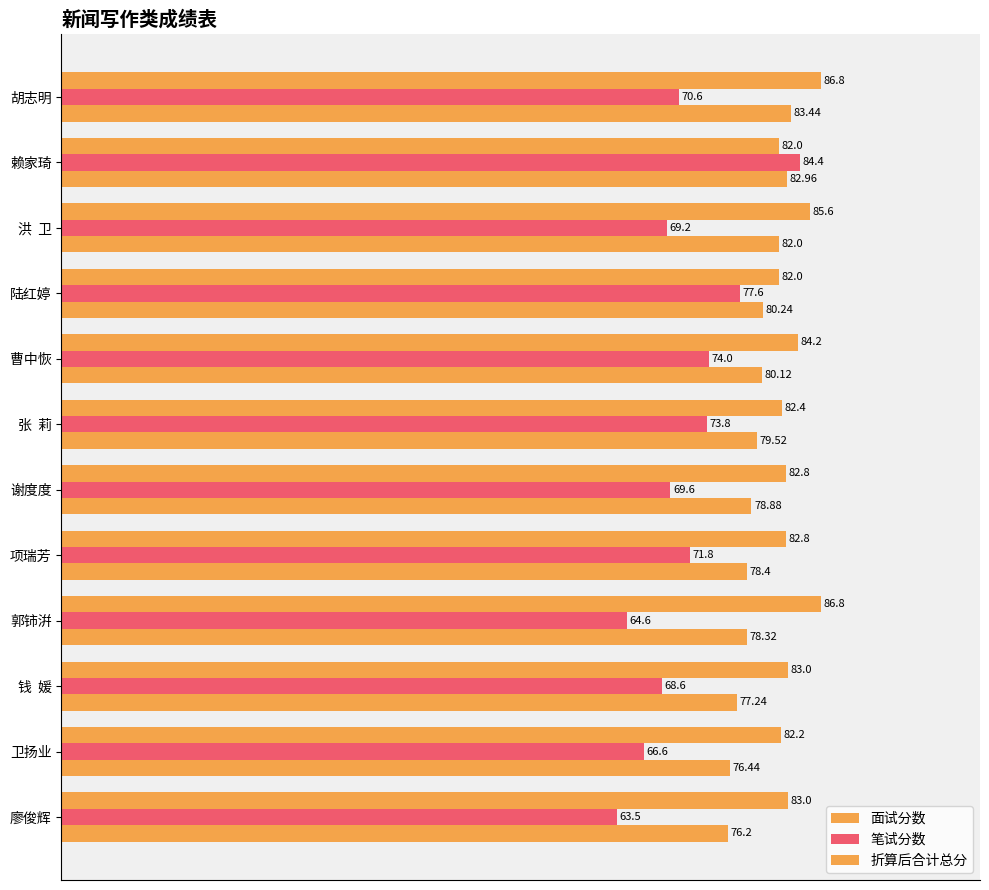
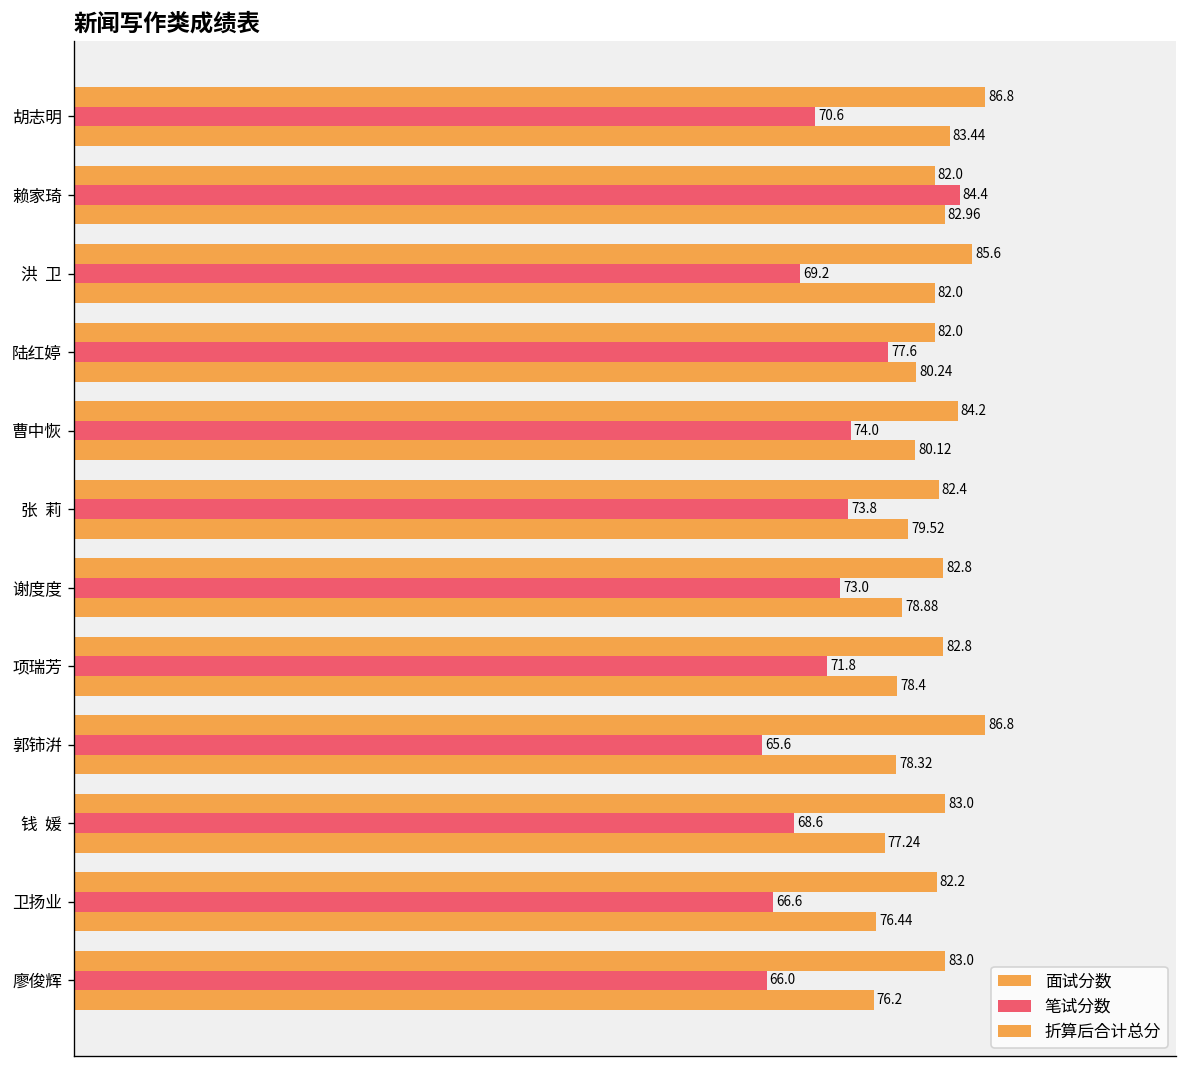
  {
    "笔试分数": {
      "胡志明": 70.6,
      "赖家琦": 84.4,
      "洪 卫": 69.2,
      "陆红婷": 77.6,
      "曹中恢": 74.0,
      "张 莉": 73.8,
-     "谢度度": 69.6,
+     "谢度度": 73.0,
      "项瑞芳": 71.8,
-     "郭铈洴": 64.6,
+     "郭铈洴": 65.6,
      "钱 媛": 68.6,
      "卫扬业": 66.6,
-     "廖俊辉": 63.5
+     "廖俊辉": 66.0
    }
  }
